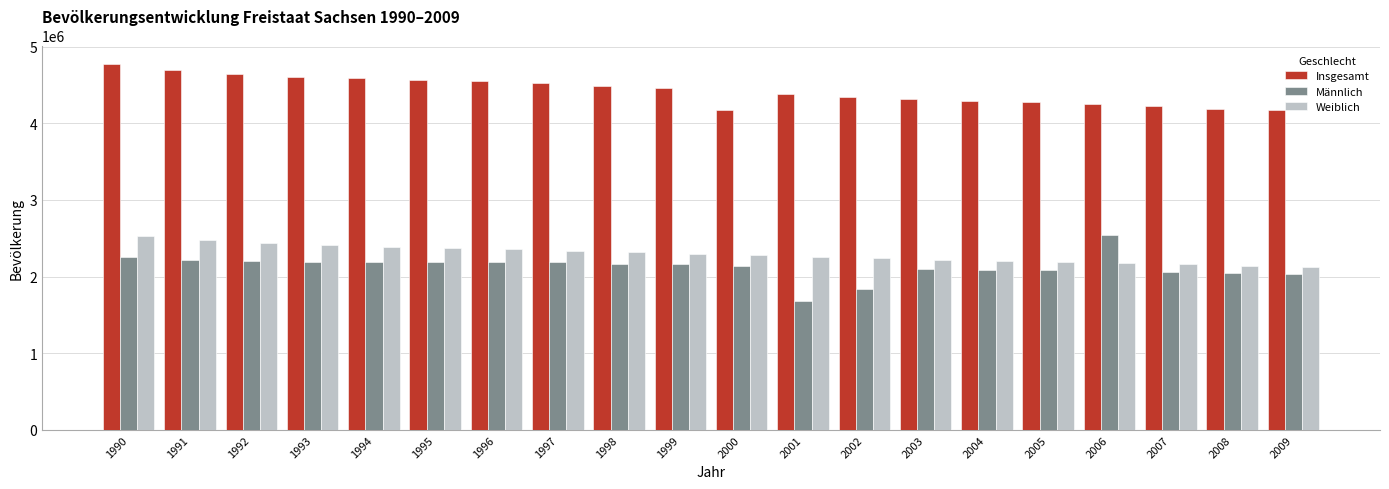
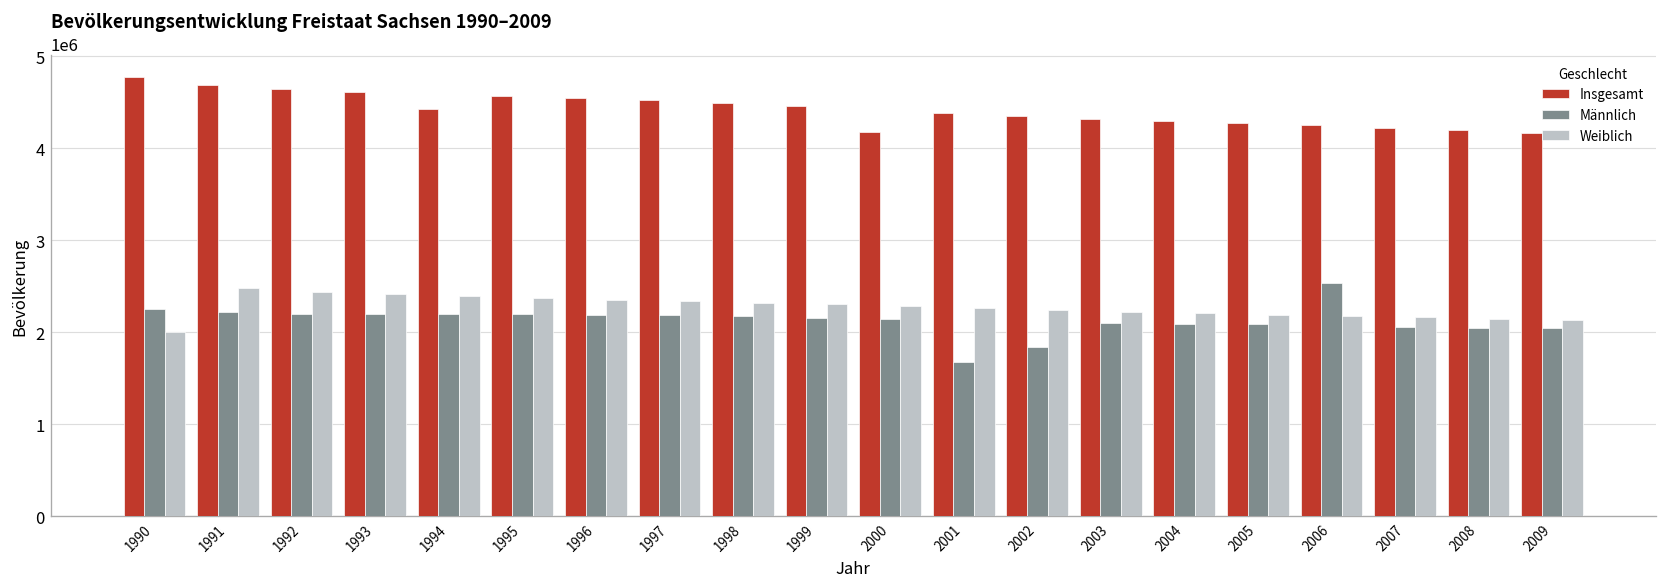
  {
    "Insgesamt": {
      "1990": 4800000,
      "1991": 4700000,
      "1992": 4600000,
      "1993": 4600000,
-     "1994": 4600000,
+     "1994": 4400000,
      "1995": 4600000,
      "1996": 4500000,
      "1997": 4500000,
      "1998": 4500000,
      "1999": 4500000,
      "2000": 4200000,
      "2001": 4400000,
      "2002": 4300000,
      "2003": 4300000,
      "2004": 4300000,
      "2005": 4300000,
      "2006": 4200000,
      "2007": 4200000,
      "2008": 4200000,
      "2009": 4200000
    },
    "Männlich": {
      "1990": 2300000,
      "1991": 2200000,
      "1992": 2200000,
      "1993": 2200000,
      "1994": 2200000,
      "1995": 2200000,
      "1996": 2200000,
      "1997": 2200000,
      "1998": 2200000,
      "1999": 2200000,
      "2000": 2100000,
      "2001": 1700000,
      "2002": 1800000,
      "2003": 2100000,
      "2004": 2100000,
      "2005": 2100000,
      "2006": 2500000,
      "2007": 2100000,
      "2008": 2000000,
      "2009": 2000000
    },
    "Weiblich": {
-     "1990": 2500000,
+     "1990": 2000000,
      "1991": 2500000,
      "1992": 2400000,
      "1993": 2400000,
      "1994": 2400000,
      "1995": 2400000,
      "1996": 2400000,
      "1997": 2300000,
      "1998": 2300000,
      "1999": 2300000,
      "2000": 2300000,
      "2001": 2300000,
      "2002": 2200000,
      "2003": 2200000,
      "2004": 2200000,
      "2005": 2200000,
      "2006": 2200000,
      "2007": 2200000,
      "2008": 2100000,
      "2009": 2100000
    }
  }
